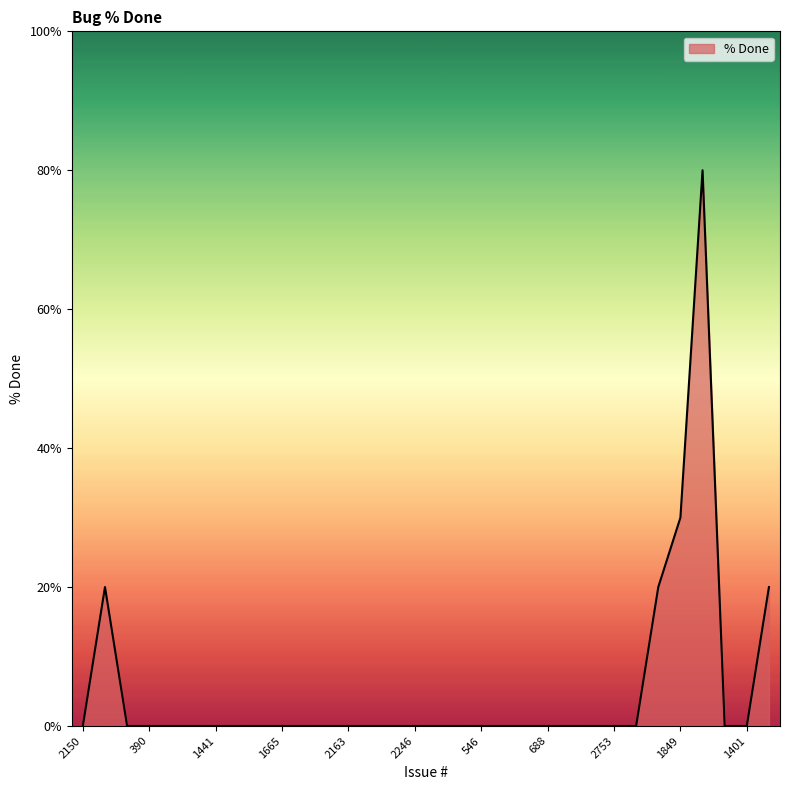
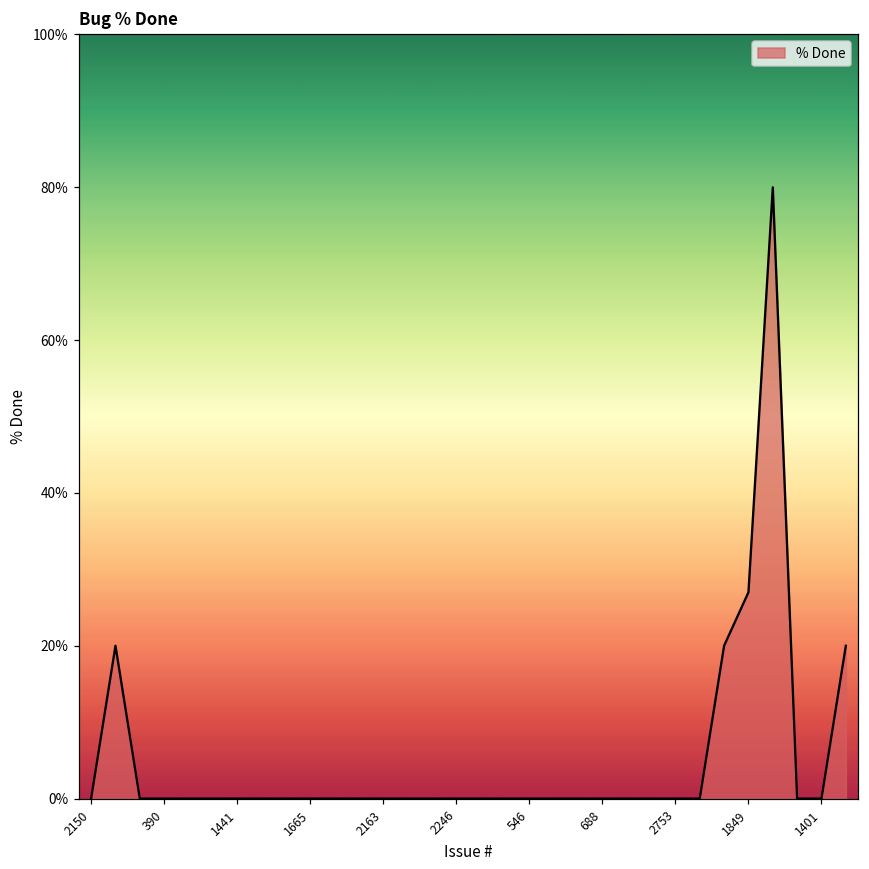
  {
    "2150": "0%",
    "390": "0%",
    "1441": "0%",
    "1665": "0%",
    "2163": "0%",
    "2246": "0%",
    "546": "0%",
    "688": "0%",
    "2753": "0%",
-   "1849": "30%",
+   "1849": "27%",
    "1401": "0%"
  }
